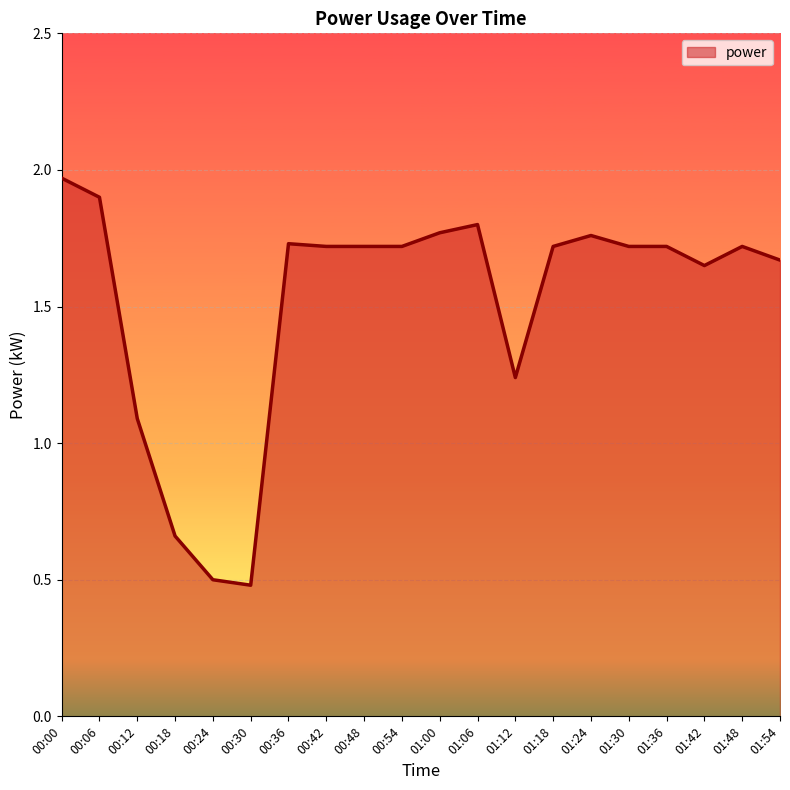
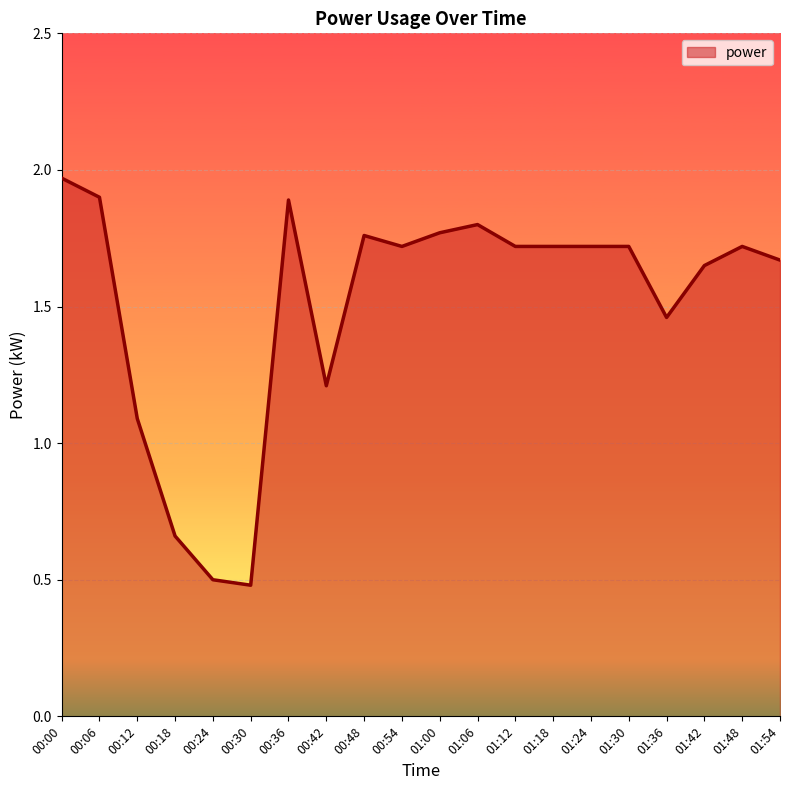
  {
    "00:00": 1.97,
    "00:06": 1.90,
    "00:12": 1.09,
    "00:18": 0.66,
    "00:24": 0.50,
    "00:30": 0.48,
-   "00:36": 1.73,
-   "00:42": 1.72,
-   "00:48": 1.72,
+   "00:36": 1.89,
+   "00:42": 1.21,
+   "00:48": 1.76,
    "00:54": 1.72,
    "01:00": 1.77,
    "01:06": 1.80,
-   "01:12": 1.24,
+   "01:12": 1.72,
    "01:18": 1.72,
-   "01:24": 1.76,
+   "01:24": 1.72,
    "01:30": 1.72,
-   "01:36": 1.72,
+   "01:36": 1.46,
    "01:42": 1.65,
    "01:48": 1.72,
    "01:54": 1.67
  }
